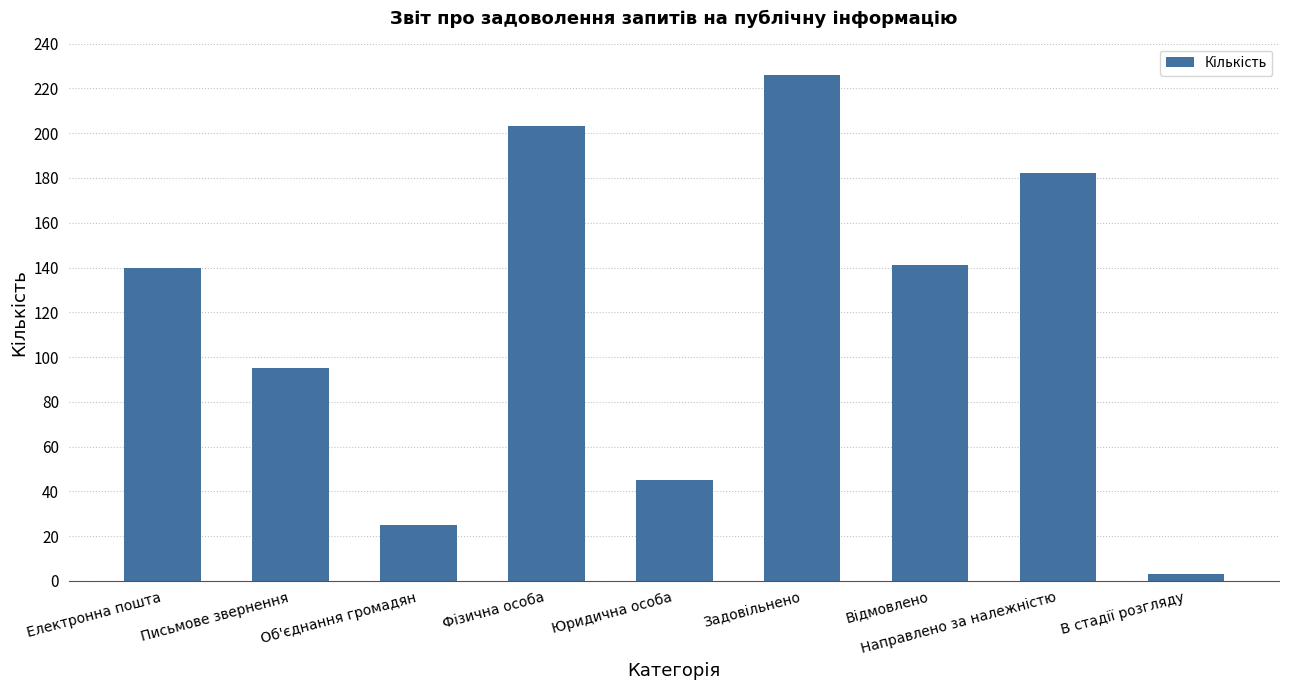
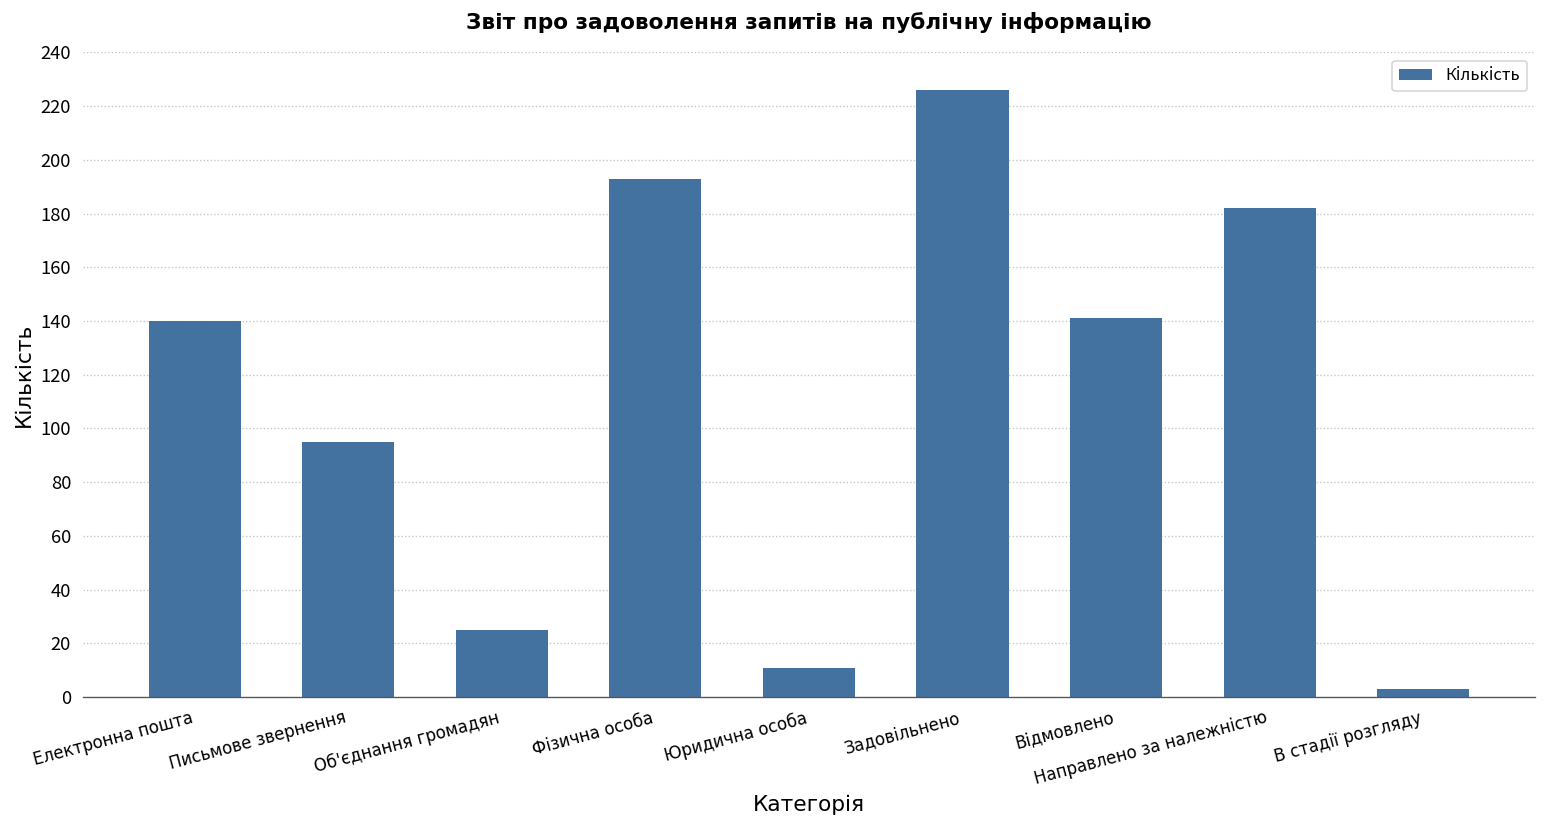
  {
    "Електронна пошта": 140,
    "Письмове звернення": 95,
    "Об'єднання громадян": 25,
-   "Фізична особа": 203,
-   "Юридична особа": 45,
+   "Фізична особа": 193,
+   "Юридична особа": 11,
    "Задовільнено": 226,
    "Відмовлено": 141,
    "Направлено за належністю": 182,
    "В стадії розгляду": 3
  }
